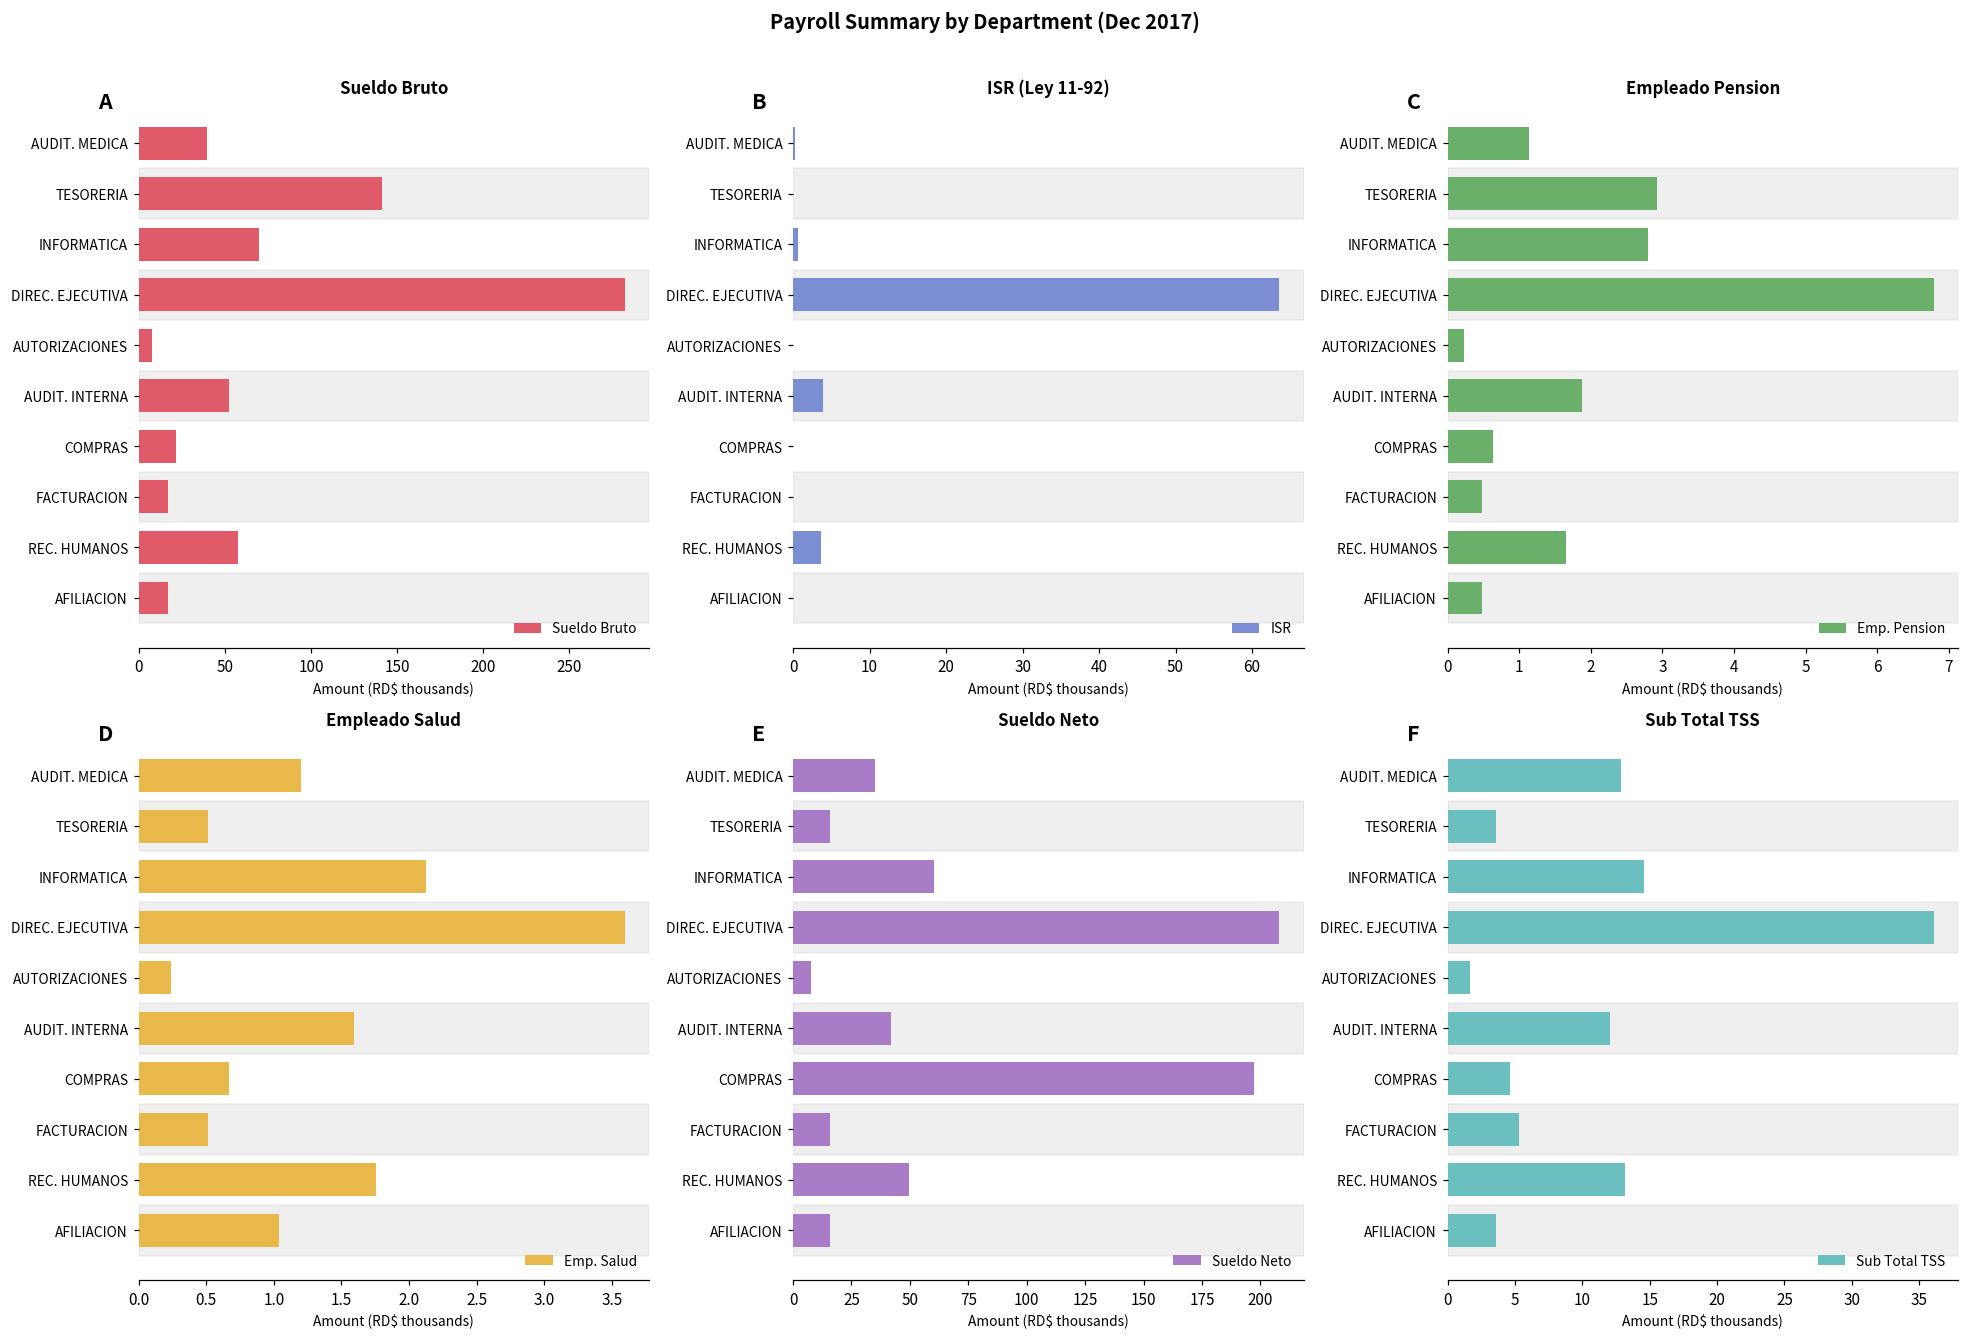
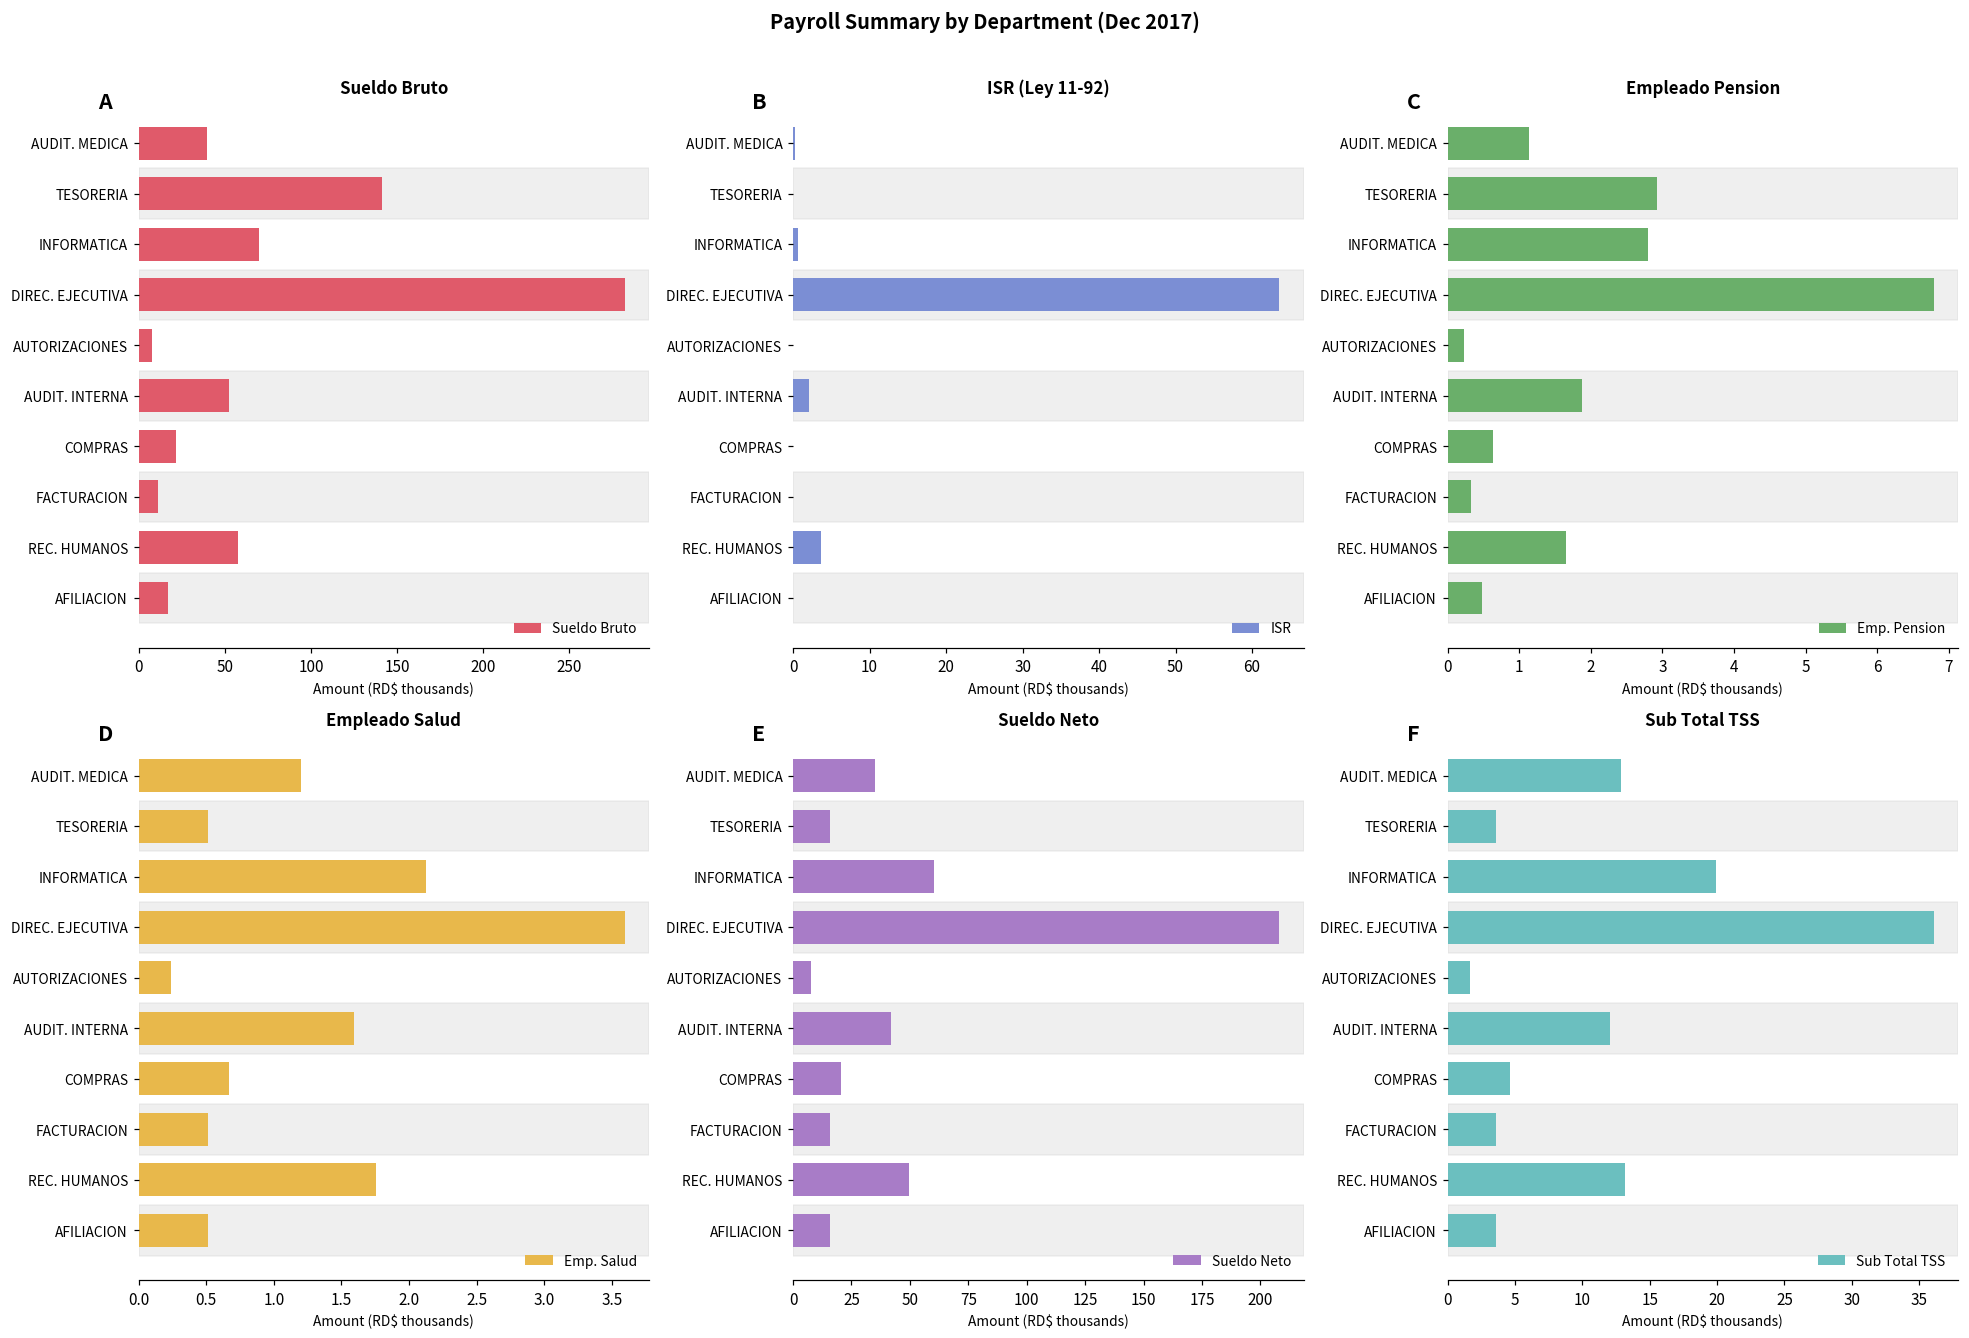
  {
    "Sueldo Bruto": {
      "AUDIT. MEDICA": 40,
      "TESORERIA": 141,
      "INFORMATICA": 70,
      "DIREC. EJECUTIVA": 282,
      "AUTORIZACIONES": 8,
      "AUDIT. INTERNA": 53,
      "COMPRAS": 22,
-     "FACTURACION": 17,
+     "FACTURACION": 11,
      "REC. HUMANOS": 58,
      "AFILIACION": 17
    },
    "ISR (Ley 11-92)": {
      "TESORERIA": 0,
      "INFORMATICA": 1,
      "DIREC. EJECUTIVA": 64,
      "AUTORIZACIONES": 0,
-     "AUDIT. INTERNA": 4,
+     "AUDIT. INTERNA": 2,
      "COMPRAS": 0,
      "FACTURACION": 0,
      "REC. HUMANOS": 4,
      "AFILIACION": 0
    },
    "Empleado Pension": {
      "AUDIT. MEDICA": 1.1,
      "TESORERIA": 2.9,
      "INFORMATICA": 2.8,
      "DIREC. EJECUTIVA": 6.8,
      "AUTORIZACIONES": 0.2,
      "AUDIT. INTERNA": 1.9,
      "COMPRAS": 0.6,
-     "FACTURACION": 0.5,
+     "FACTURACION": 0.3,
      "REC. HUMANOS": 1.7,
      "AFILIACION": 0.5
    },
    "Empleado Salud": {
      "AUDIT. MEDICA": 1.20,
      "TESORERIA": 0.51,
      "INFORMATICA": 2.13,
      "DIREC. EJECUTIVA": 3.60,
      "AUTORIZACIONES": 0.24,
      "AUDIT. INTERNA": 1.60,
      "COMPRAS": 0.67,
      "FACTURACION": 0.51,
      "REC. HUMANOS": 1.76,
-     "AFILIACION": 1.04
+     "AFILIACION": 0.51
    },
    "Sueldo Neto": {
      "AUDIT. MEDICA": 35,
      "TESORERIA": 16,
      "INFORMATICA": 60,
      "DIREC. EJECUTIVA": 208,
      "AUTORIZACIONES": 8,
      "AUDIT. INTERNA": 42,
-     "COMPRAS": 197,
+     "COMPRAS": 21,
      "FACTURACION": 16,
      "REC. HUMANOS": 50,
      "AFILIACION": 16
    },
    "Sub Total TSS": {
      "AUDIT. MEDICA": 12.9,
      "TESORERIA": 3.6,
-     "INFORMATICA": 14.6,
+     "INFORMATICA": 19.9,
      "DIREC. EJECUTIVA": 36.1,
      "AUTORIZACIONES": 1.7,
      "AUDIT. INTERNA": 12.1,
      "COMPRAS": 4.7,
-     "FACTURACION": 5.3,
+     "FACTURACION": 3.6,
      "REC. HUMANOS": 13.1,
      "AFILIACION": 3.6
    }
  }
